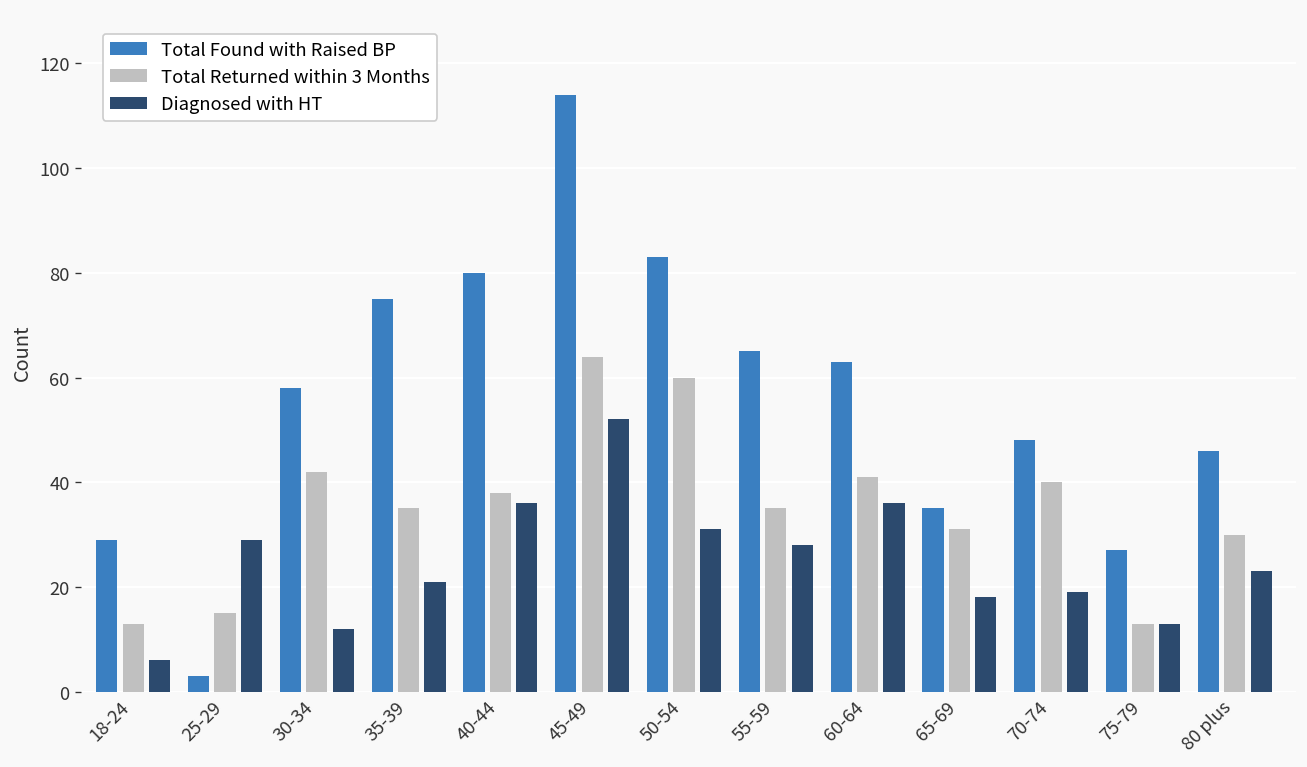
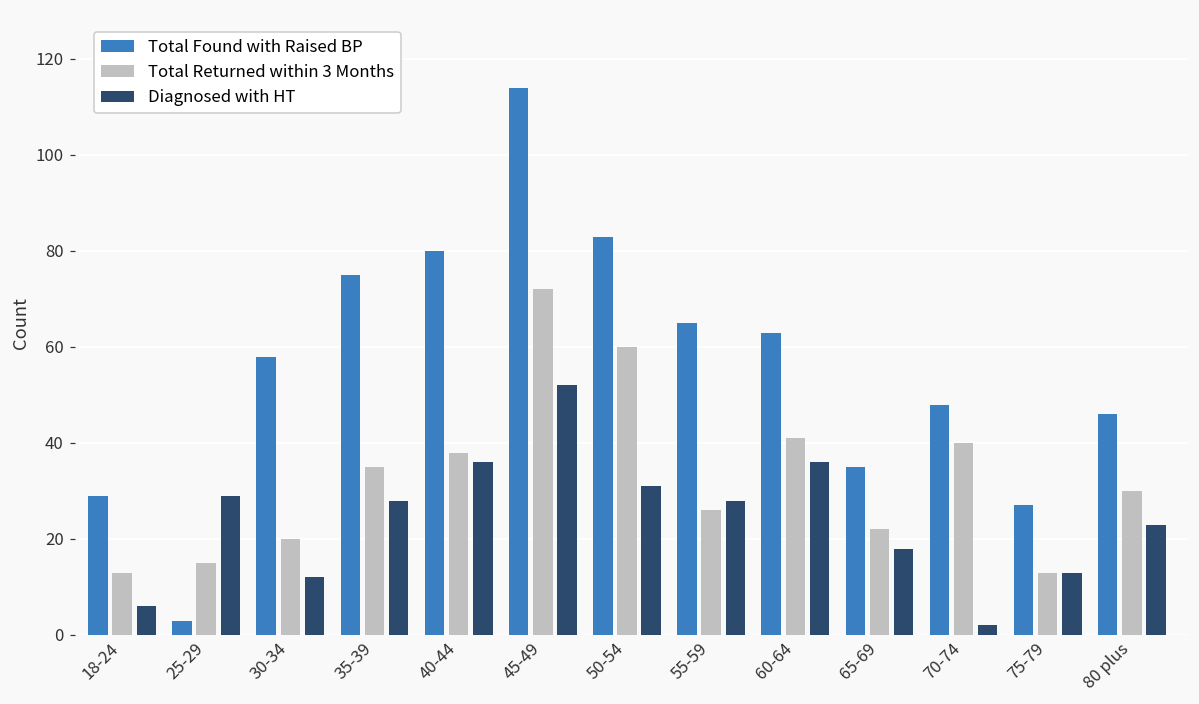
  {
    "Total Found with Raised BP": {
      "18-24": 29,
      "25-29": 3,
      "30-34": 58,
      "35-39": 75,
      "40-44": 80,
      "45-49": 114,
      "50-54": 83,
      "55-59": 65,
      "60-64": 63,
      "65-69": 35,
      "70-74": 48,
      "75-79": 27,
      "80 plus": 46
    },
    "Total Returned within 3 Months": {
      "18-24": 13,
      "25-29": 15,
-     "30-34": 42,
+     "30-34": 20,
      "35-39": 35,
      "40-44": 38,
-     "45-49": 64,
+     "45-49": 72,
      "50-54": 60,
-     "55-59": 35,
+     "55-59": 26,
      "60-64": 41,
-     "65-69": 31,
+     "65-69": 22,
      "70-74": 40,
      "75-79": 13,
      "80 plus": 30
    },
    "Diagnosed with HT": {
      "18-24": 6,
      "25-29": 29,
      "30-34": 12,
-     "35-39": 21,
+     "35-39": 28,
      "40-44": 36,
      "45-49": 52,
      "50-54": 31,
      "55-59": 28,
      "60-64": 36,
      "65-69": 18,
-     "70-74": 19,
+     "70-74": 2,
      "75-79": 13,
      "80 plus": 23
    }
  }
